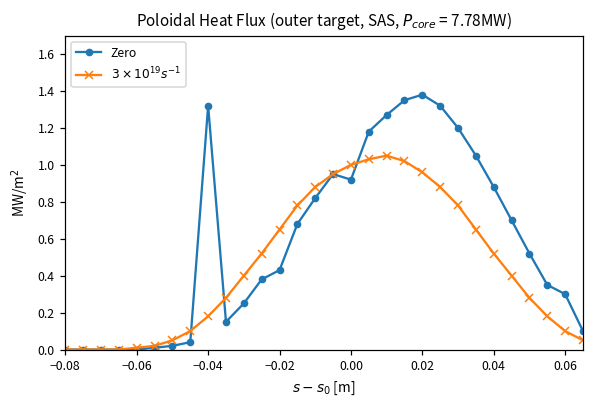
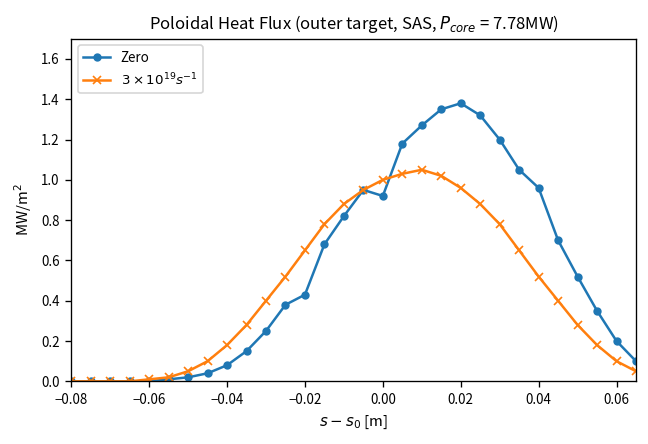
  {
    "Zero": {
-     "−0.04": 1.32,
+     "−0.04": 0.08,
      "−0.02": 0.43,
      "0.00": 0.92,
      "0.02": 1.38,
-     "0.04": 0.88,
-     "0.06": 0.3
+     "0.04": 0.96,
+     "0.06": 0.2
    }
  }
